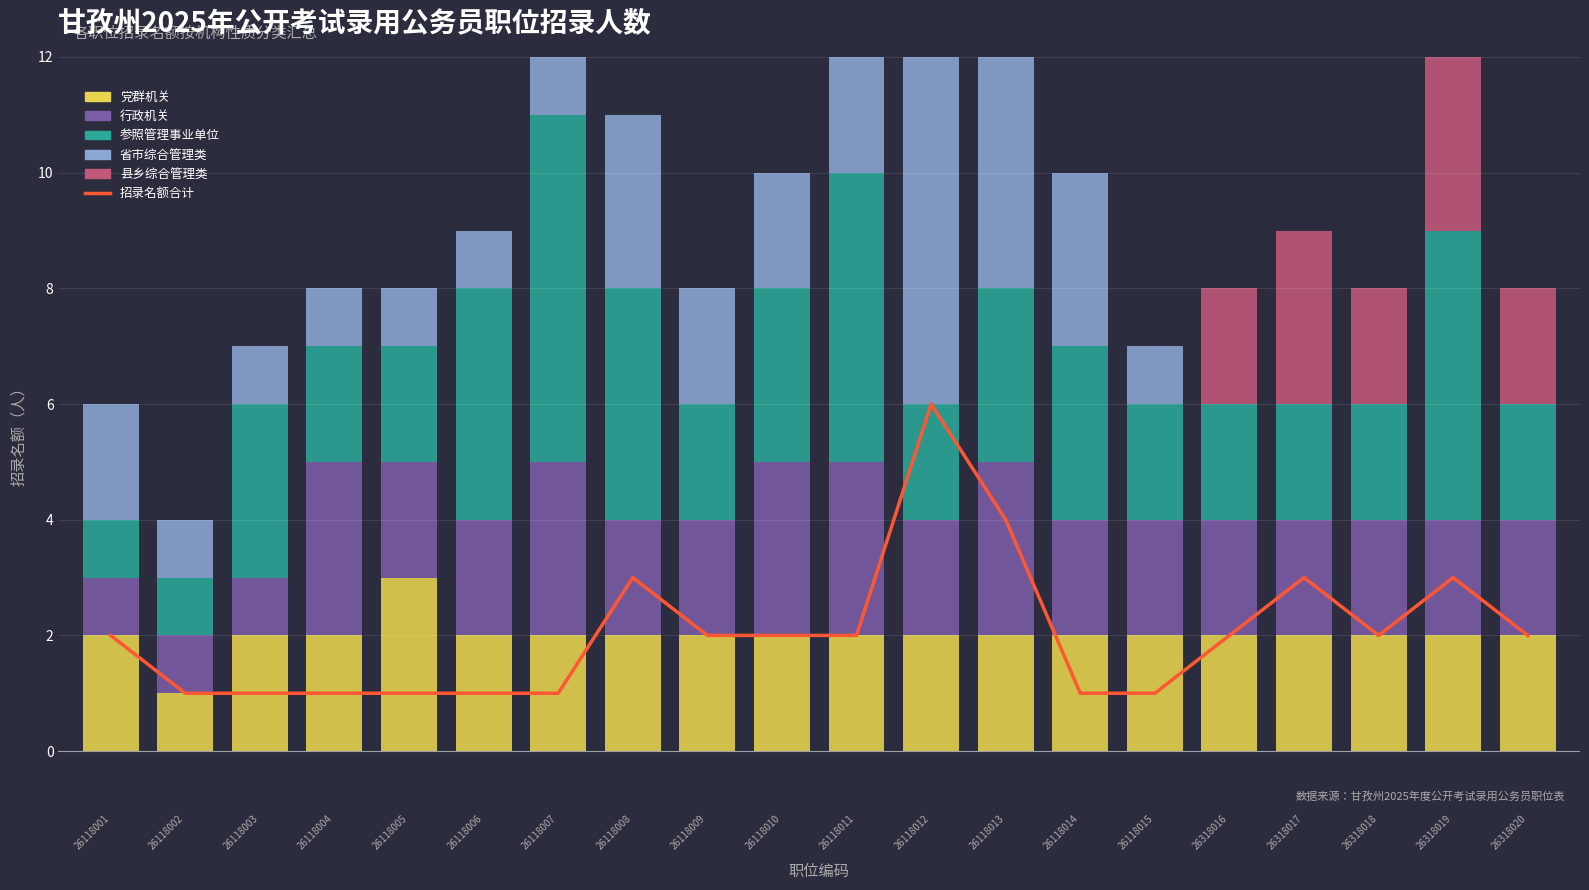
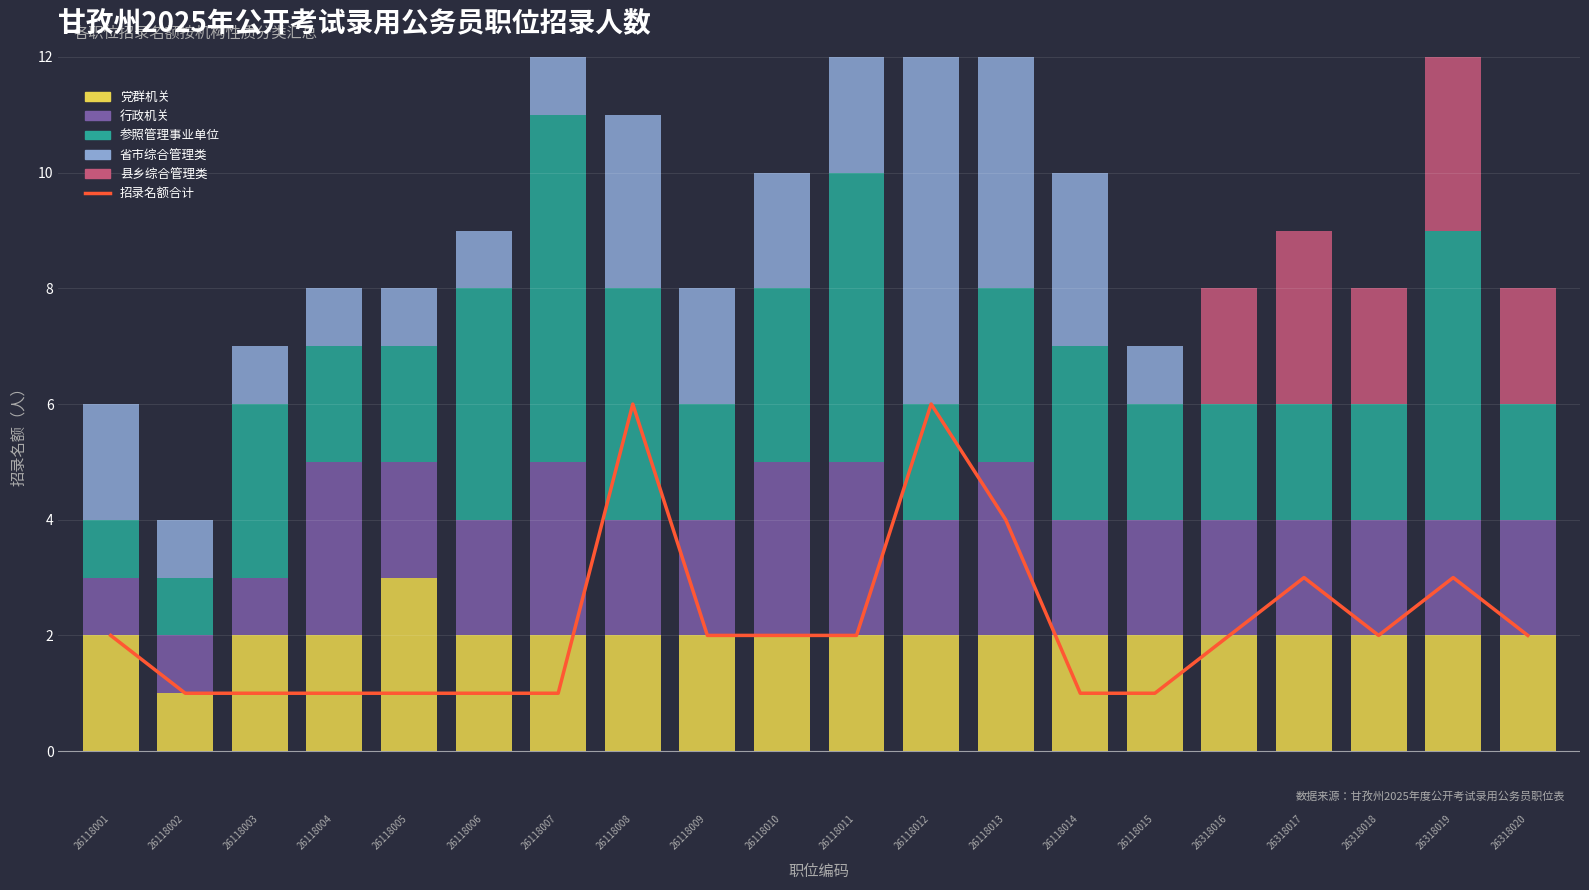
  {
    "招录名额合计": {
      "26118001": 2,
      "26118002": 1,
      "26118003": 1,
      "26118004": 1,
      "26118005": 1,
      "26118006": 1,
      "26118007": 1,
-     "26118008": 3,
+     "26118008": 6,
      "26118009": 2,
      "26118010": 2,
      "26118011": 2,
      "26118012": 6,
      "26118013": 4,
      "26118014": 1,
      "26118015": 1,
      "26318016": 2,
      "26318017": 3,
      "26318018": 2,
      "26318019": 3,
      "26318020": 2
    },
    "党群机关": {
      "26118001": 2,
      "26118002": 1,
      "26118003": 2,
      "26118004": 2,
      "26118005": 3,
      "26118006": 2,
      "26118007": 2,
      "26118008": 2,
      "26118009": 2,
      "26118010": 2,
      "26118011": 2,
      "26118012": 2,
      "26118013": 2,
      "26118014": 2,
      "26118015": 2,
      "26318016": 2,
      "26318017": 2,
      "26318018": 2,
      "26318019": 2,
      "26318020": 2
    },
    "参照管理事业单位": {
      "26118001": 1,
      "26118002": 1,
      "26118003": 3,
      "26118004": 2,
      "26118005": 2,
      "26118006": 4,
      "26118007": 6,
      "26118008": 4,
      "26118009": 2,
      "26118010": 3,
      "26118011": 5,
      "26118012": 2,
      "26118013": 3,
      "26118014": 3,
      "26118015": 2,
      "26318016": 2,
      "26318017": 2,
      "26318018": 2,
      "26318019": 5,
      "26318020": 2
    },
    "省市综合管理类": {
      "26118001": 2,
      "26118002": 1,
      "26118003": 1,
      "26118004": 1,
      "26118005": 1,
      "26118006": 1,
      "26118007": 1,
      "26118008": 3,
      "26118009": 2,
      "26118010": 2,
      "26118011": 2,
      "26118012": 6,
      "26118013": 4,
      "26118014": 3,
      "26118015": 1,
      "26318016": 0,
      "26318017": 0,
      "26318018": 0,
      "26318019": 0,
      "26318020": 0
    },
    "县乡综合管理类": {
      "26118001": 0,
      "26118002": 0,
      "26118003": 0,
      "26118004": 0,
      "26118005": 0,
      "26118006": 0,
      "26118007": 0,
      "26118008": 0,
      "26118009": 0,
      "26118010": 0,
      "26118011": 0,
      "26118012": 0,
      "26118013": 0,
      "26118014": 0,
      "26118015": 0,
      "26318016": 2,
      "26318017": 3,
      "26318018": 2,
      "26318019": 3,
      "26318020": 2
    }
  }
